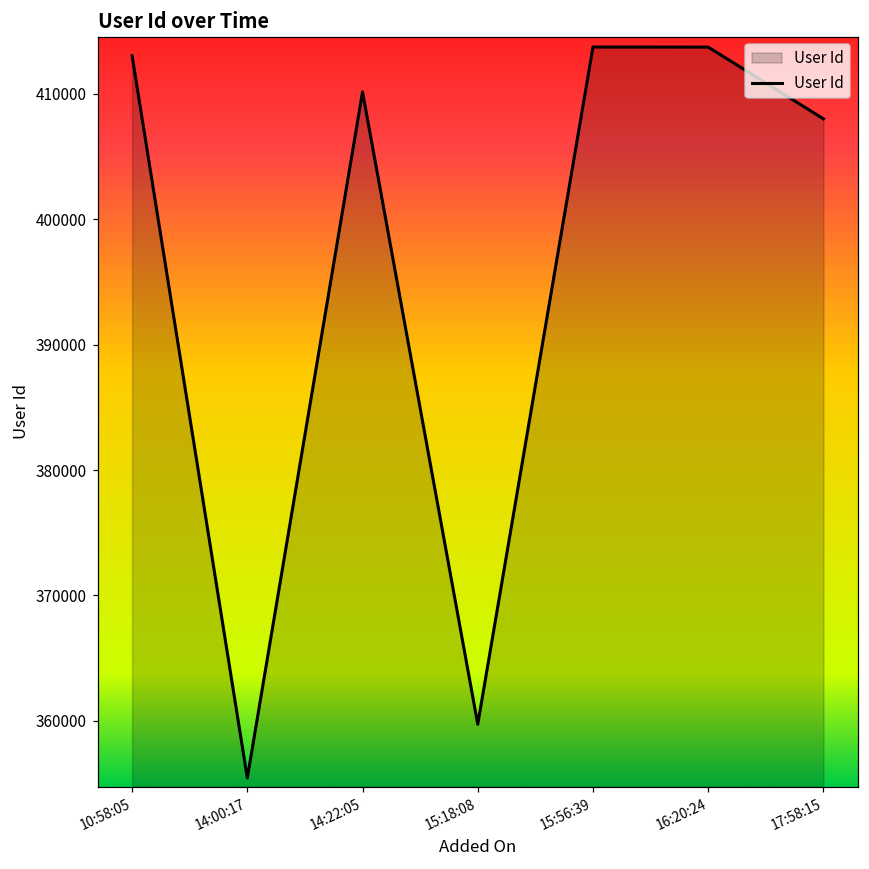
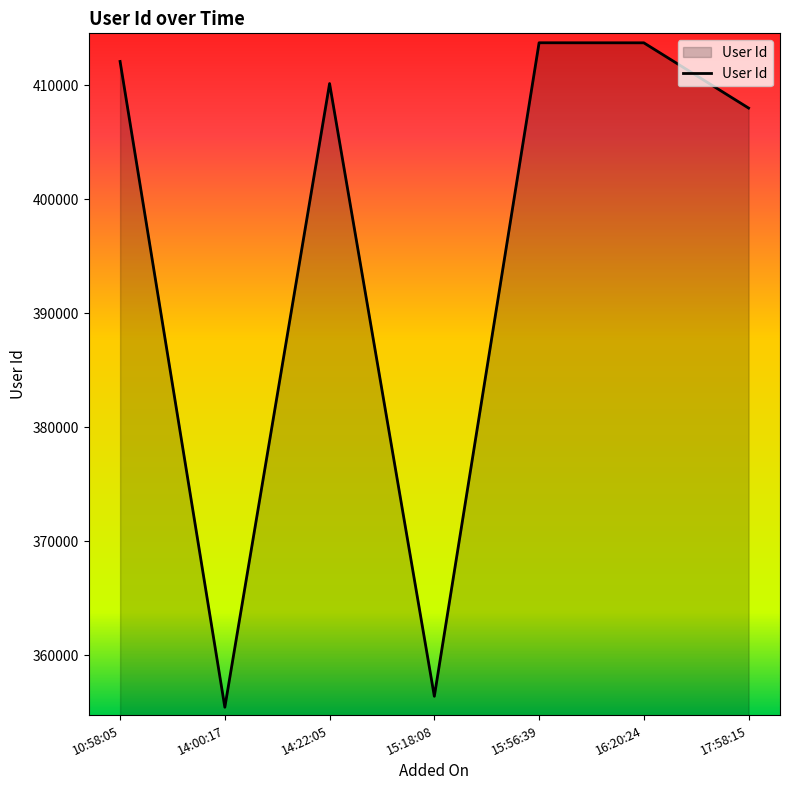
  {
-   "10:58:05": 413000,
+   "10:58:05": 412100,
    "14:00:17": 355400,
    "14:22:05": 410100,
-   "15:18:08": 359700,
+   "15:18:08": 356400,
    "15:56:39": 413700,
    "16:20:24": 413700,
    "17:58:15": 408000
  }
